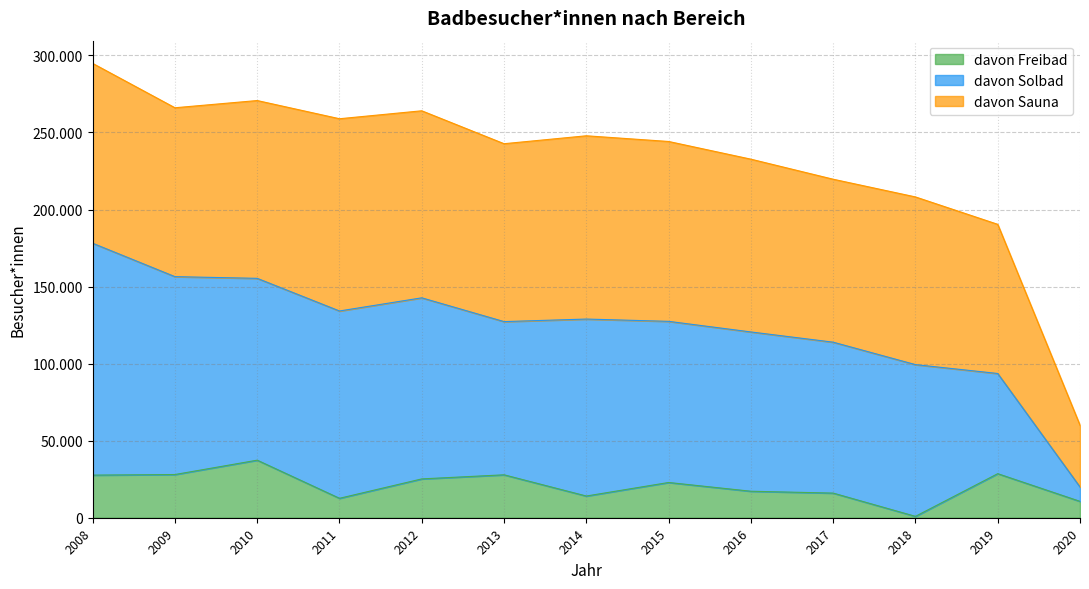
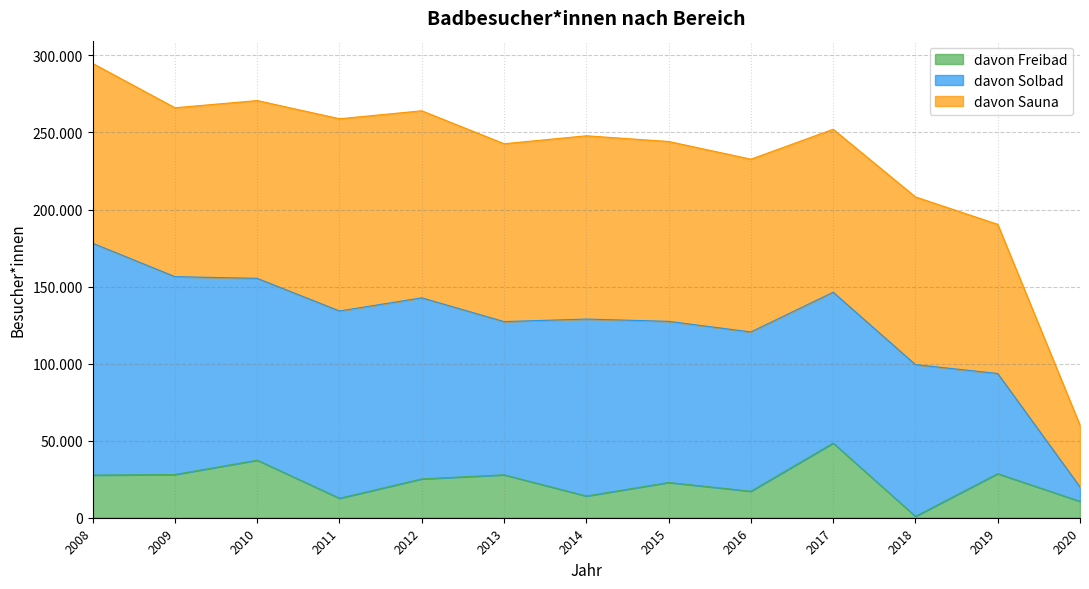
  {
    "davon Freibad": {
      "2008": 28,
      "2009": 28,
      "2010": 37,
      "2011": 13,
      "2012": 25,
      "2013": 28,
      "2014": 14,
      "2015": 23,
      "2016": 17,
-     "2017": 16,
+     "2017": 48,
      "2018": 1,
      "2019": 29,
      "2020": 11
    },
    "davon Solbad": {
      "2008": 150,
      "2009": 128,
      "2010": 118,
      "2011": 122,
      "2012": 117,
      "2013": 99,
      "2014": 115,
      "2015": 105,
      "2016": 103,
      "2017": 98,
      "2018": 98,
      "2019": 65,
      "2020": 9
    },
    "davon Sauna": {
      "2008": 117,
      "2009": 110,
      "2010": 115,
      "2011": 125,
      "2012": 121,
      "2013": 115,
      "2014": 119,
      "2015": 117,
      "2016": 112,
      "2017": 106,
      "2018": 109,
      "2019": 97,
      "2020": 40
    }
  }
